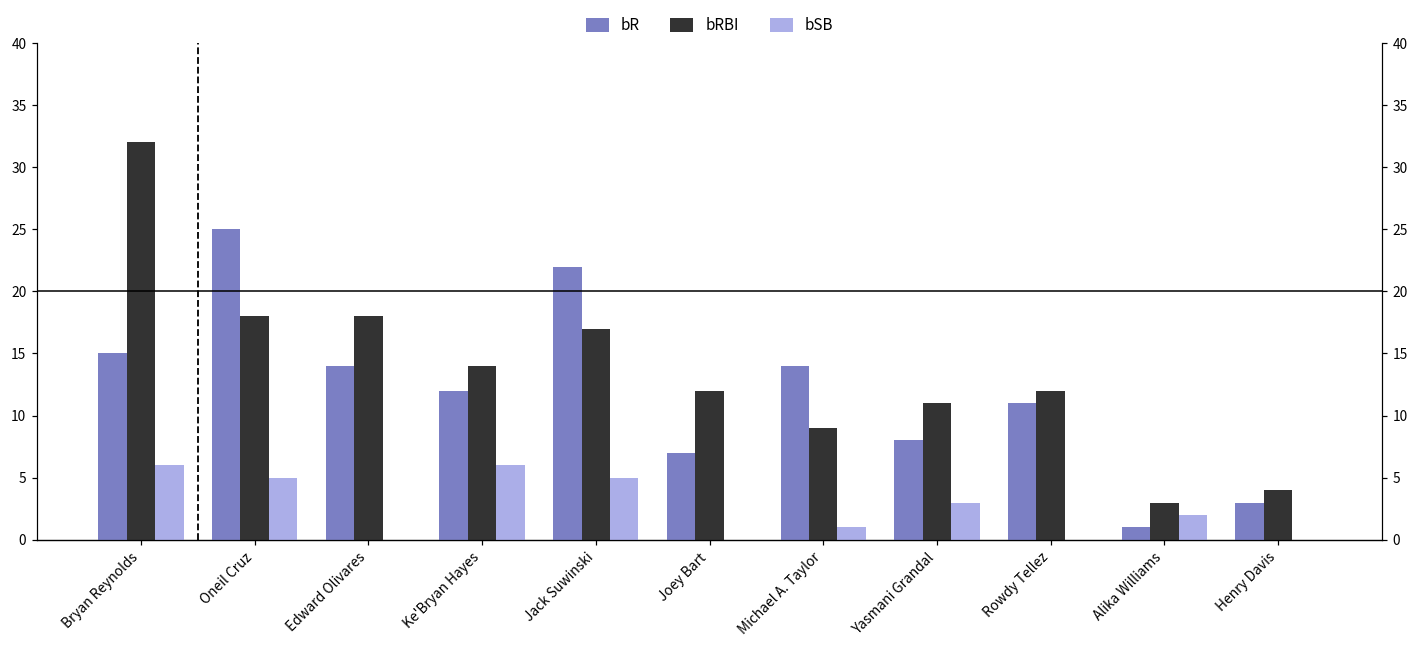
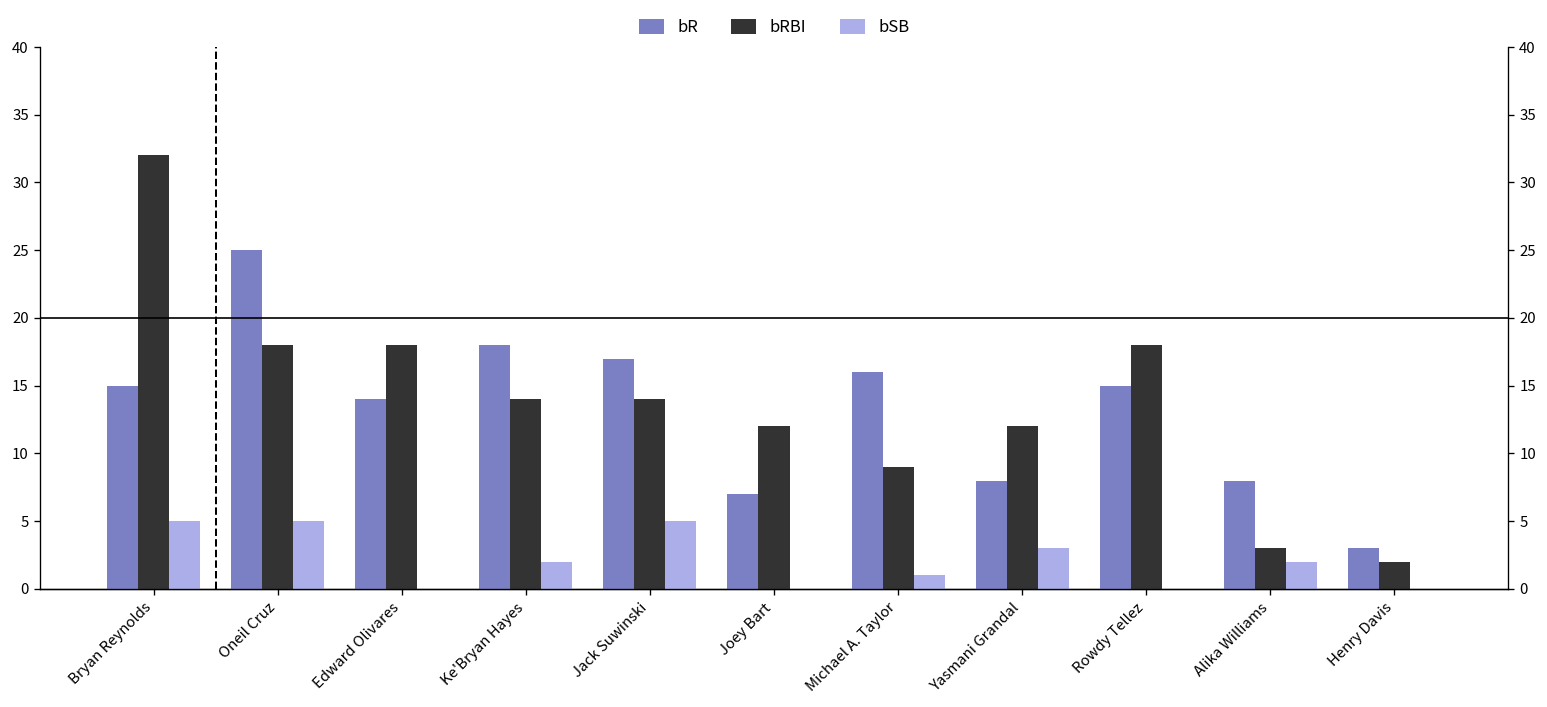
  {
    "bR": {
      "Bryan Reynolds": 15,
      "Oneil Cruz": 25,
      "Edward Olivares": 14,
-     "Ke'Bryan Hayes": 12,
-     "Jack Suwinski": 22,
+     "Ke'Bryan Hayes": 18,
+     "Jack Suwinski": 17,
      "Joey Bart": 7,
-     "Michael A. Taylor": 14,
+     "Michael A. Taylor": 16,
      "Yasmani Grandal": 8,
-     "Rowdy Tellez": 11,
-     "Alika Williams": 1,
+     "Rowdy Tellez": 15,
+     "Alika Williams": 8,
      "Henry Davis": 3
    },
    "bRBI": {
      "Bryan Reynolds": 32,
      "Oneil Cruz": 18,
      "Edward Olivares": 18,
      "Ke'Bryan Hayes": 14,
-     "Jack Suwinski": 17,
+     "Jack Suwinski": 14,
      "Joey Bart": 12,
      "Michael A. Taylor": 9,
-     "Yasmani Grandal": 11,
-     "Rowdy Tellez": 12,
+     "Yasmani Grandal": 12,
+     "Rowdy Tellez": 18,
      "Alika Williams": 3,
-     "Henry Davis": 4
+     "Henry Davis": 2
    },
    "bSB": {
-     "Bryan Reynolds": 6,
+     "Bryan Reynolds": 5,
      "Oneil Cruz": 5,
      "Edward Olivares": 0,
-     "Ke'Bryan Hayes": 6,
+     "Ke'Bryan Hayes": 2,
      "Jack Suwinski": 5,
      "Joey Bart": 0,
      "Michael A. Taylor": 1,
      "Yasmani Grandal": 3,
      "Rowdy Tellez": 0,
      "Alika Williams": 2,
      "Henry Davis": 0
    }
  }
